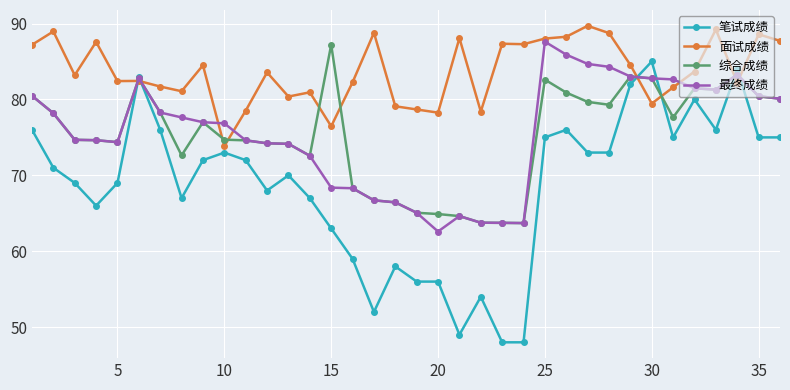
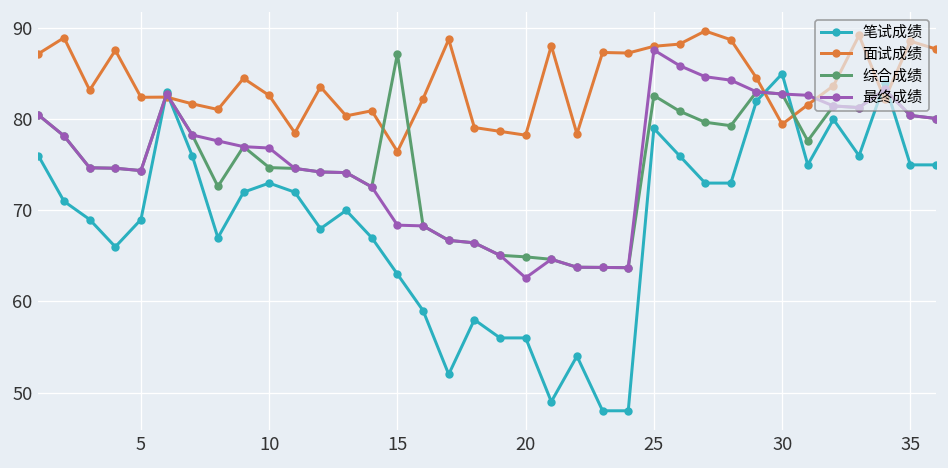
  {
    "笔试成绩": {
      "5": 69,
      "10": 73,
      "15": 63,
      "20": 56,
-     "25": 75,
+     "25": 79,
      "30": 85,
      "35": 75
    },
    "面试成绩": {
      "5": 82,
-     "10": 74,
+     "10": 83,
      "15": 76,
      "20": 78,
      "25": 88,
      "30": 79
    },
    "综合成绩": {
      "10": 75,
      "15": 87,
      "20": 65,
      "25": 83
    },
    "最终成绩": {
      "10": 77,
      "15": 68,
      "20": 63,
      "25": 88
    }
  }
